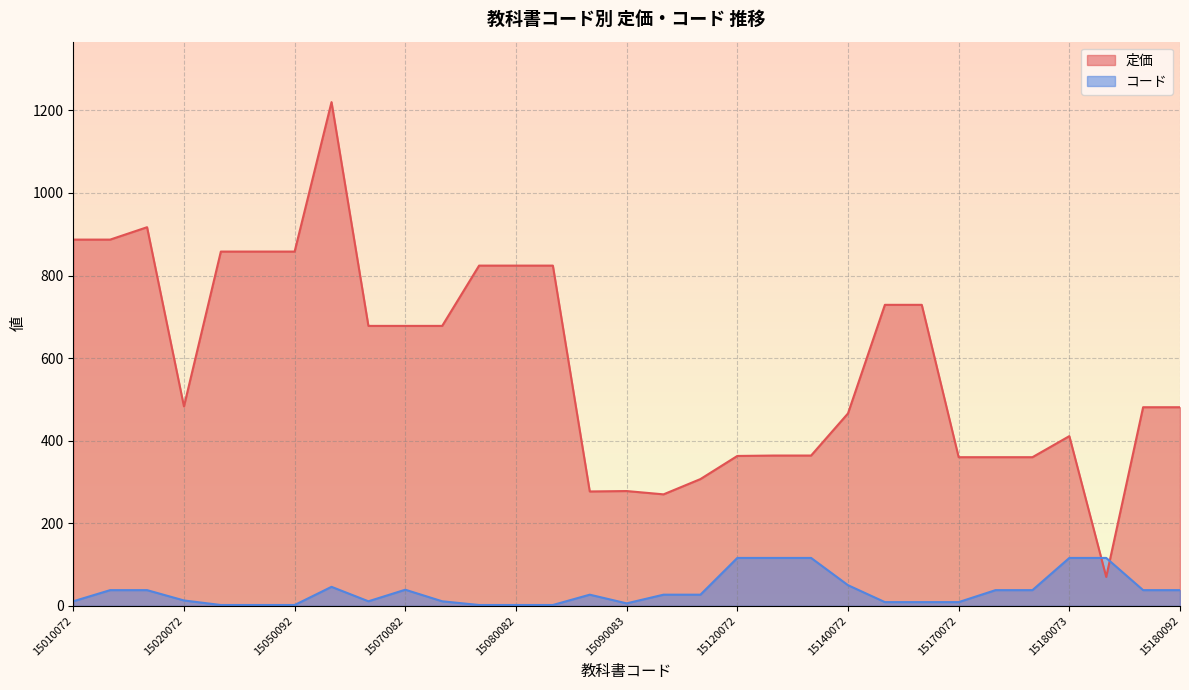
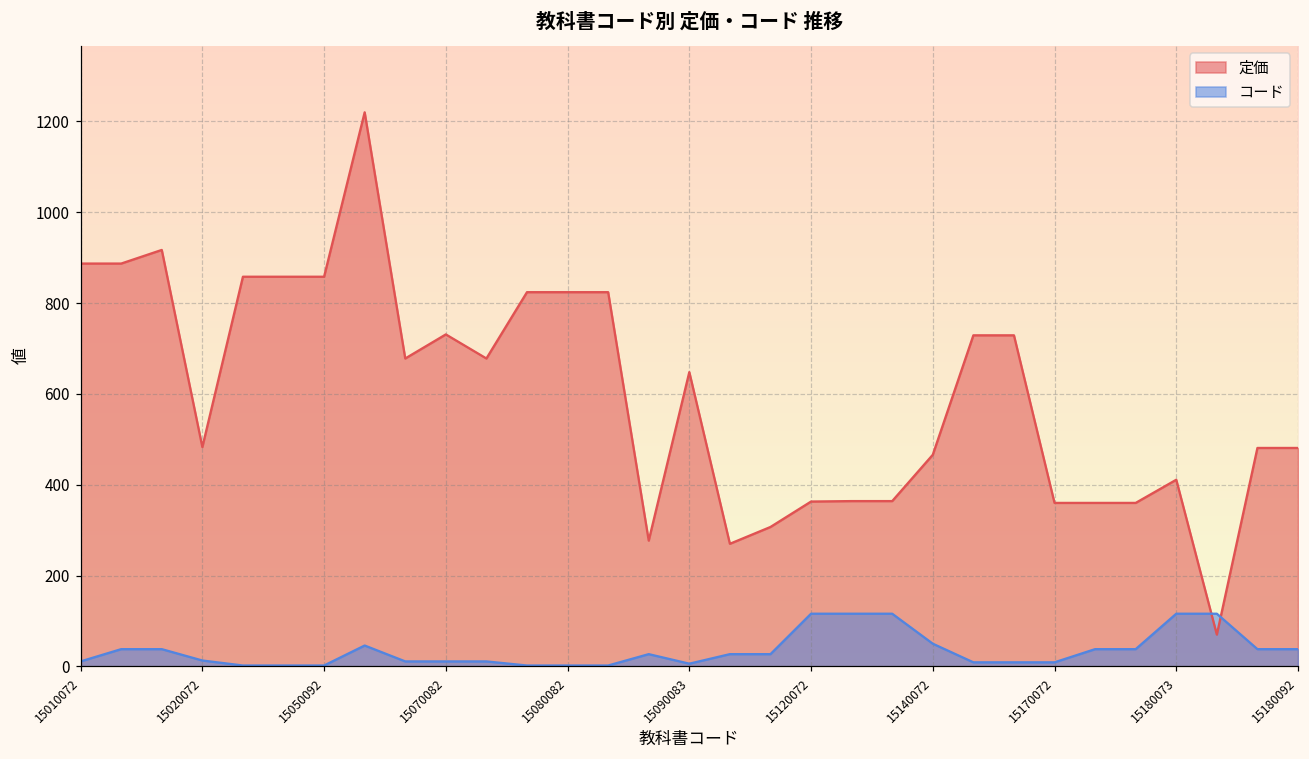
  {
    "定価": {
      "15010072": 890,
      "15020072": 480,
      "15050092": 860,
-     "15070082": 680,
+     "15070082": 730,
      "15080082": 820,
-     "15090083": 280,
+     "15090083": 650,
      "15120072": 360,
      "15140072": 470,
      "15170072": 360,
      "15180073": 410,
      "15180092": 480
    },
    "コード": {
      "15010072": 10,
      "15020072": 10,
      "15050092": 0,
-     "15070082": 40,
+     "15070082": 10,
      "15080082": 0,
      "15090083": 10,
      "15120072": 120,
      "15140072": 50,
      "15170072": 10,
      "15180073": 120,
      "15180092": 40
    }
  }
